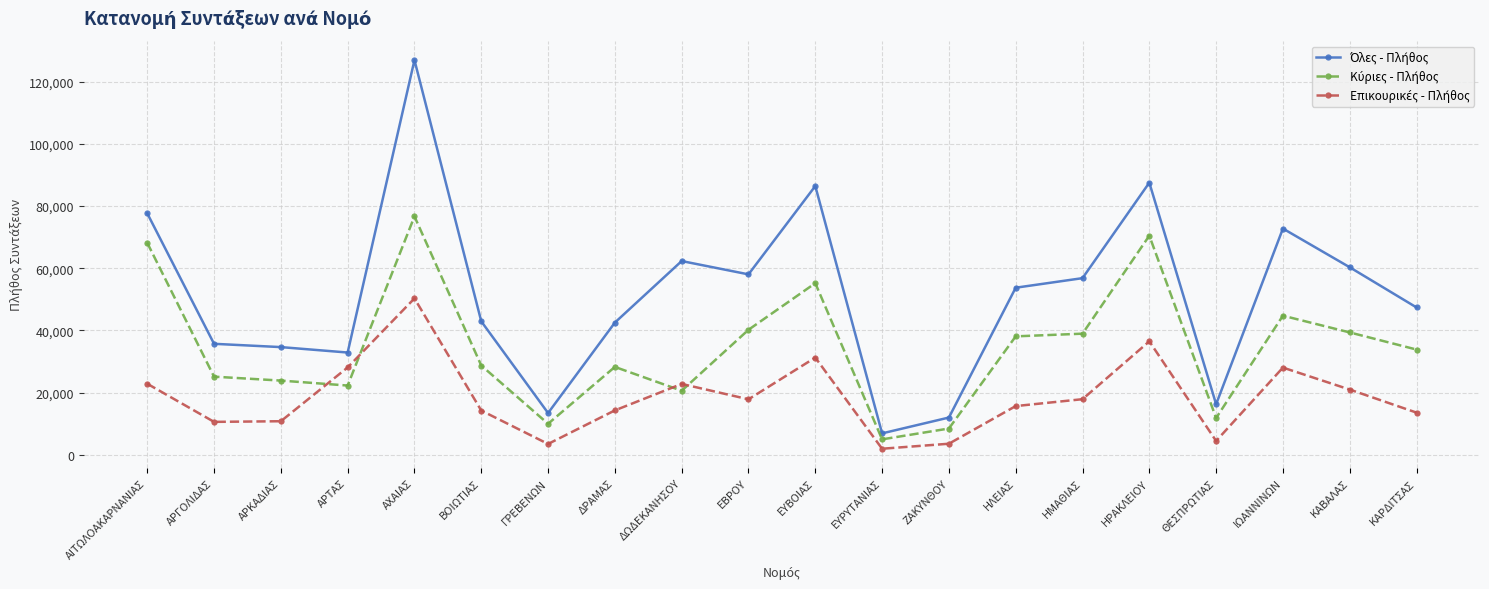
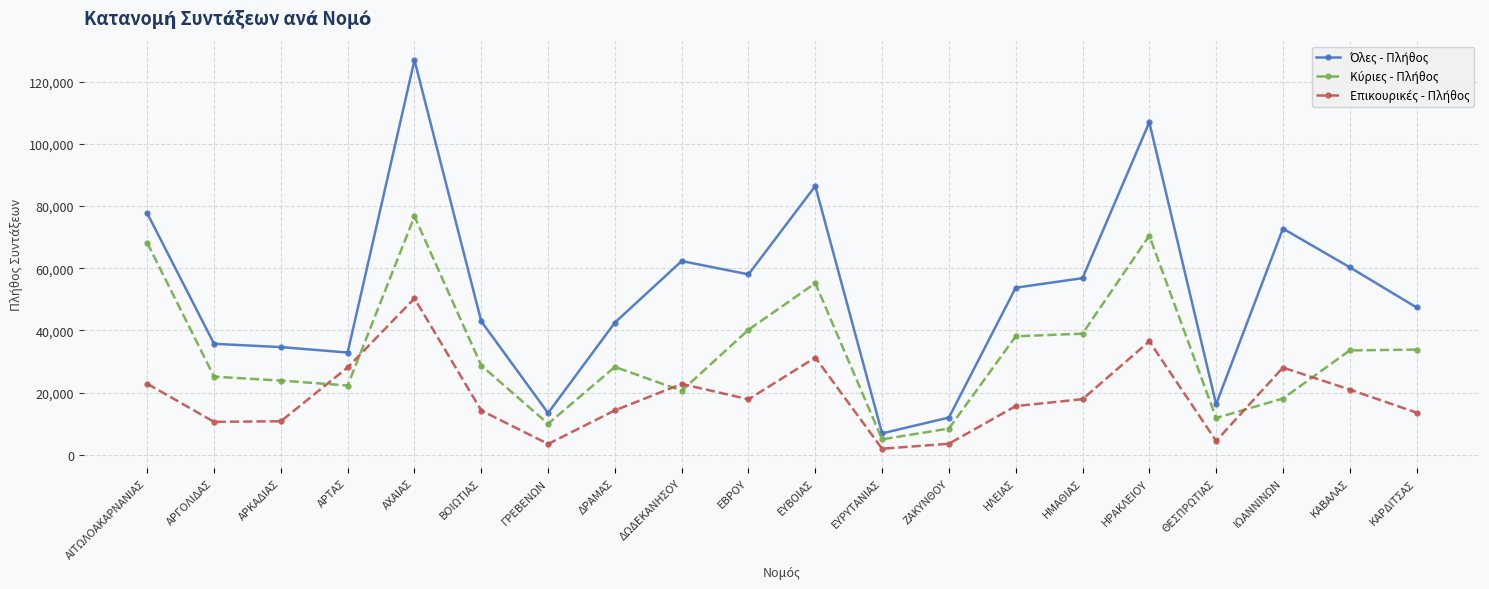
  {
    "Όλες - Πλήθος": {
      "ΑΙΤΩΛΟΑΚΑΡΝΑΝΙΑΣ": "78,000",
      "ΑΡΓΟΛΙΔΑΣ": "36,000",
      "ΑΡΚΑΔΙΑΣ": "35,000",
      "ΑΡΤΑΣ": "33,000",
      "ΑΧΑΙΑΣ": "127,000",
      "ΒΟΙΩΤΙΑΣ": "43,000",
      "ΓΡΕΒΕΝΩΝ": "13,000",
      "ΔΡΑΜΑΣ": "43,000",
      "ΔΩΔΕΚΑΝΗΣΟΥ": "62,000",
      "ΕΒΡΟΥ": "58,000",
      "ΕΥΒΟΙΑΣ": "86,000",
      "ΕΥΡΥΤΑΝΙΑΣ": "7,000",
      "ΖΑΚΥΝΘΟΥ": "12,000",
      "ΗΛΕΙΑΣ": "54,000",
      "ΗΜΑΘΙΑΣ": "57,000",
-     "ΗΡΑΚΛΕΙΟΥ": "88,000",
+     "ΗΡΑΚΛΕΙΟΥ": "107,000",
      "ΘΕΣΠΡΩΤΙΑΣ": "16,000",
      "ΙΩΑΝΝΙΝΩΝ": "73,000",
      "ΚΑΒΑΛΑΣ": "60,000",
      "ΚΑΡΔΙΤΣΑΣ": "47,000"
    },
    "Κύριες - Πλήθος": {
      "ΑΙΤΩΛΟΑΚΑΡΝΑΝΙΑΣ": "68,000",
      "ΑΡΓΟΛΙΔΑΣ": "25,000",
      "ΑΡΚΑΔΙΑΣ": "24,000",
      "ΑΡΤΑΣ": "22,000",
      "ΑΧΑΙΑΣ": "77,000",
      "ΒΟΙΩΤΙΑΣ": "29,000",
      "ΓΡΕΒΕΝΩΝ": "10,000",
      "ΔΡΑΜΑΣ": "28,000",
      "ΔΩΔΕΚΑΝΗΣΟΥ": "21,000",
      "ΕΒΡΟΥ": "40,000",
      "ΕΥΒΟΙΑΣ": "55,000",
      "ΕΥΡΥΤΑΝΙΑΣ": "5,000",
      "ΖΑΚΥΝΘΟΥ": "8,000",
      "ΗΛΕΙΑΣ": "38,000",
      "ΗΜΑΘΙΑΣ": "39,000",
      "ΗΡΑΚΛΕΙΟΥ": "70,000",
      "ΘΕΣΠΡΩΤΙΑΣ": "12,000",
-     "ΙΩΑΝΝΙΝΩΝ": "45,000",
-     "ΚΑΒΑΛΑΣ": "39,000",
+     "ΙΩΑΝΝΙΝΩΝ": "18,000",
+     "ΚΑΒΑΛΑΣ": "34,000",
      "ΚΑΡΔΙΤΣΑΣ": "34,000"
    },
    "Επικουρικές - Πλήθος": {
      "ΑΙΤΩΛΟΑΚΑΡΝΑΝΙΑΣ": "23,000",
      "ΑΡΓΟΛΙΔΑΣ": "11,000",
      "ΑΡΚΑΔΙΑΣ": "11,000",
      "ΑΡΤΑΣ": "28,000",
      "ΑΧΑΙΑΣ": "50,000",
      "ΒΟΙΩΤΙΑΣ": "14,000",
      "ΓΡΕΒΕΝΩΝ": "3,000",
      "ΔΡΑΜΑΣ": "14,000",
      "ΔΩΔΕΚΑΝΗΣΟΥ": "23,000",
      "ΕΒΡΟΥ": "18,000",
      "ΕΥΒΟΙΑΣ": "31,000",
      "ΕΥΡΥΤΑΝΙΑΣ": "2,000",
      "ΖΑΚΥΝΘΟΥ": "4,000",
      "ΗΛΕΙΑΣ": "16,000",
      "ΗΜΑΘΙΑΣ": "18,000",
      "ΗΡΑΚΛΕΙΟΥ": "36,000",
      "ΘΕΣΠΡΩΤΙΑΣ": "4,000",
      "ΙΩΑΝΝΙΝΩΝ": "28,000",
      "ΚΑΒΑΛΑΣ": "21,000",
      "ΚΑΡΔΙΤΣΑΣ": "14,000"
    }
  }
